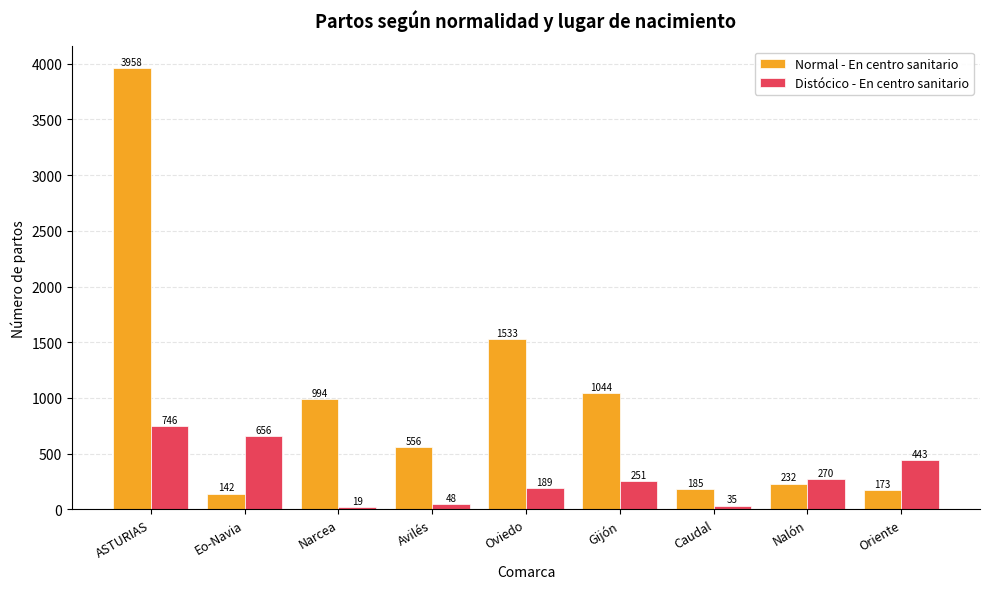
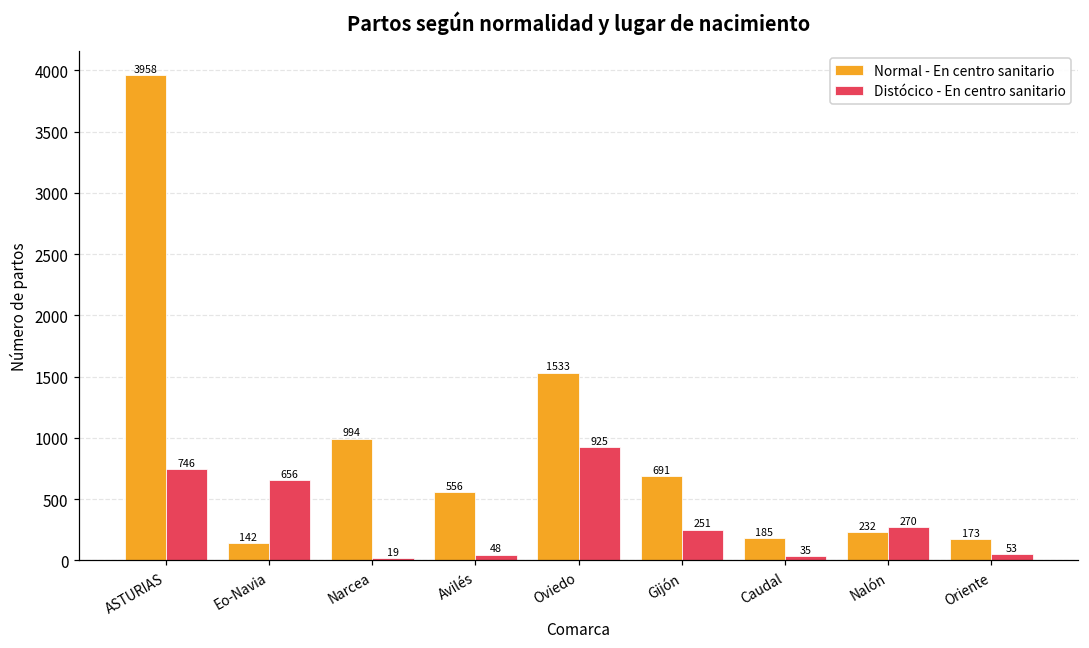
  {
    "Normal - En centro sanitario": {
      "ASTURIAS": 3958,
      "Eo-Navia": 142,
      "Narcea": 994,
      "Avilés": 556,
      "Oviedo": 1533,
-     "Gijón": 1044,
+     "Gijón": 691,
      "Caudal": 185,
      "Nalón": 232,
      "Oriente": 173
    },
    "Distócico - En centro sanitario": {
      "ASTURIAS": 746,
      "Eo-Navia": 656,
      "Narcea": 19,
      "Avilés": 48,
-     "Oviedo": 189,
+     "Oviedo": 925,
      "Gijón": 251,
      "Caudal": 35,
      "Nalón": 270,
-     "Oriente": 443
+     "Oriente": 53
    }
  }
